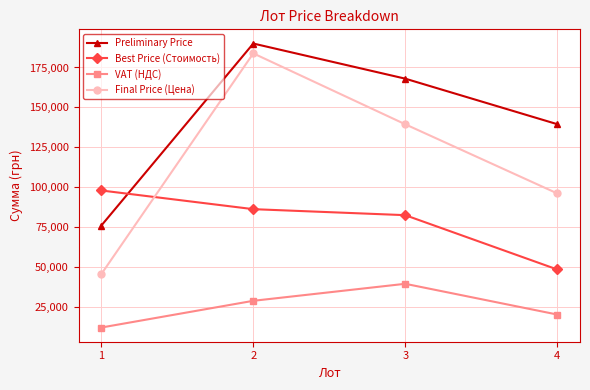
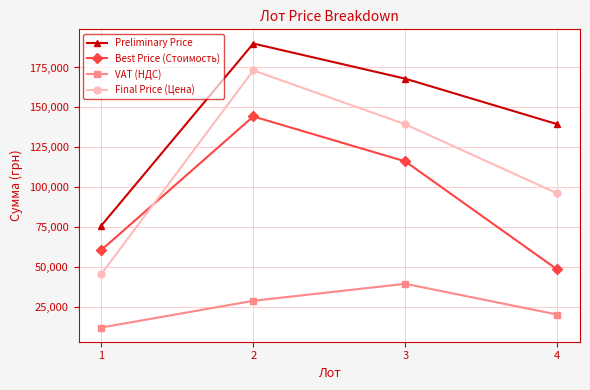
  {
    "Preliminary Price": {
      "1": "76,000",
      "2": "190,000",
      "3": "168,000",
      "4": "140,000"
    },
    "Best Price (Стоимость)": {
-     "1": "98,000",
-     "2": "86,000",
-     "3": "83,000",
+     "1": "61,000",
+     "2": "144,000",
+     "3": "116,000",
      "4": "48,000"
    },
    "VAT (НДС)": {
      "1": "12,000",
      "2": "29,000",
      "3": "40,000",
      "4": "20,000"
    },
    "Final Price (Цена)": {
      "1": "46,000",
-     "2": "184,000",
+     "2": "173,000",
      "3": "139,000",
      "4": "96,000"
    }
  }
